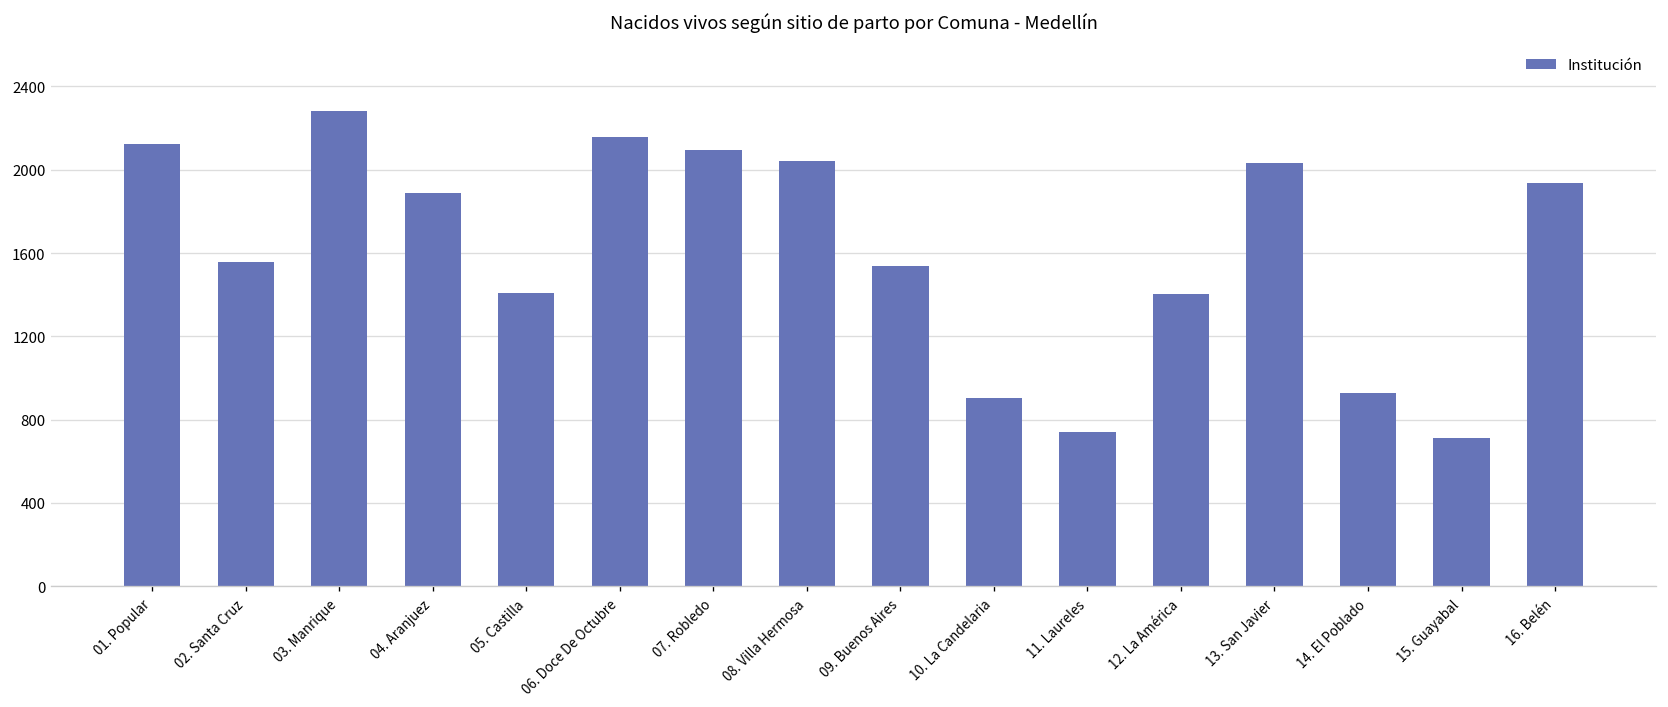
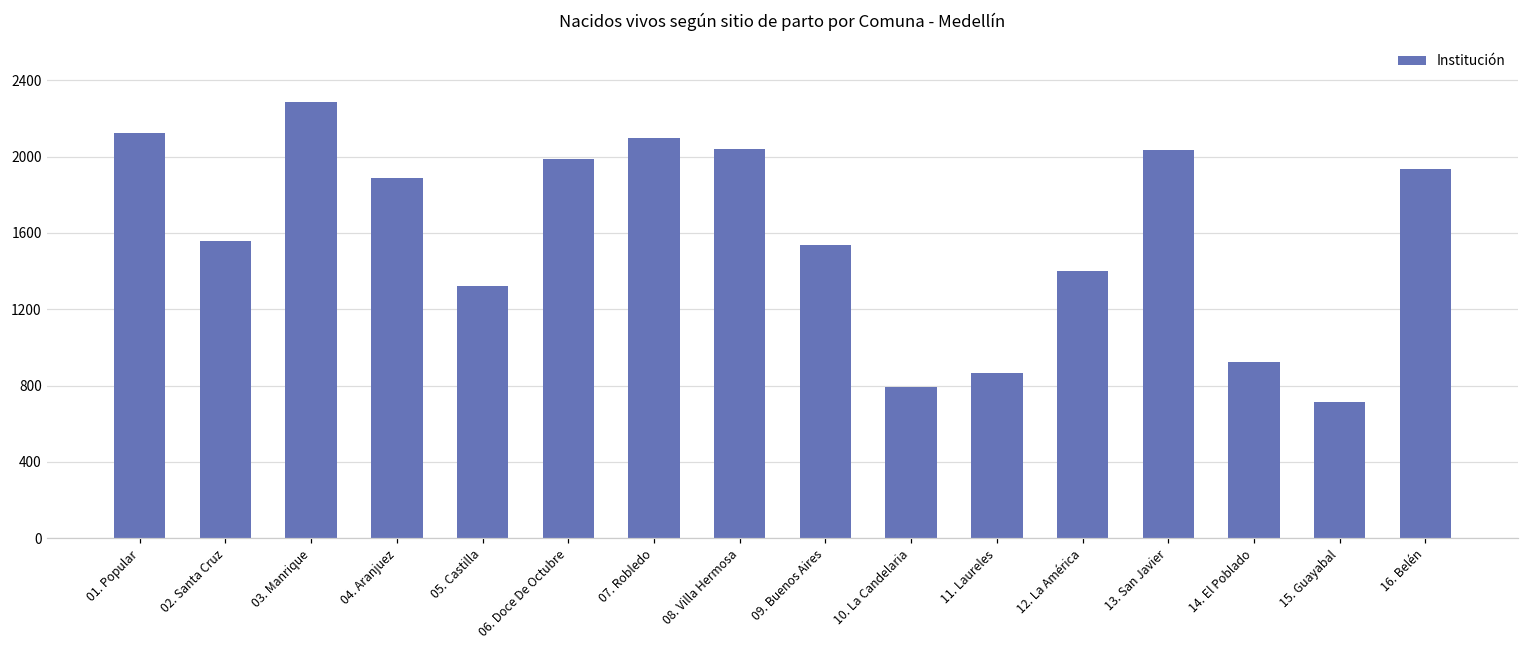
  {
    "01. Popular": 2130,
    "02. Santa Cruz": 1560,
    "03. Manrique": 2280,
    "04. Aranjuez": 1890,
-   "05. Castilla": 1410,
-   "06. Doce De Octubre": 2160,
+   "05. Castilla": 1320,
+   "06. Doce De Octubre": 1990,
    "07. Robledo": 2100,
    "08. Villa Hermosa": 2040,
    "09. Buenos Aires": 1540,
-   "10. La Candelaria": 900,
-   "11. Laureles": 740,
+   "10. La Candelaria": 790,
+   "11. Laureles": 870,
    "12. La América": 1400,
    "13. San Javier": 2030,
    "14. El Poblado": 930,
    "15. Guayabal": 710,
    "16. Belén": 1940
  }
